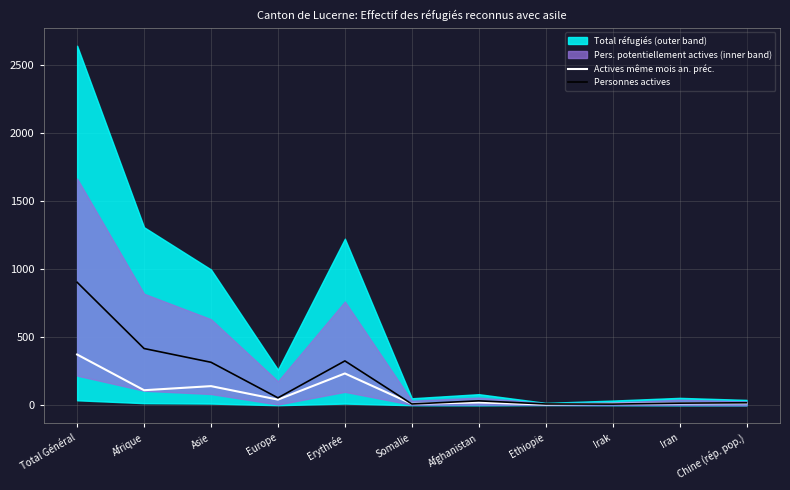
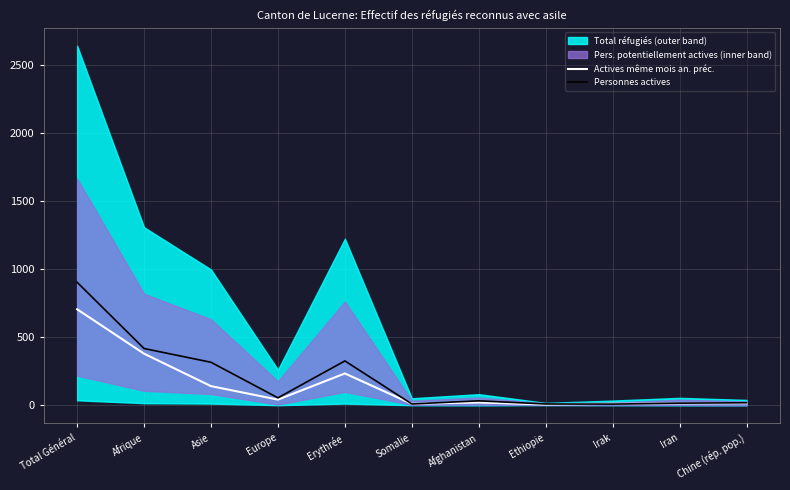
  {
    "Actives même mois an. préc.": {
-     "Total Général": 370,
-     "Afrique": 110,
+     "Total Général": 710,
+     "Afrique": 380,
      "Asie": 140,
      "Erythrée": 230
    },
    "Personnes actives": {
      "Total Général": 900,
      "Afrique": 420,
      "Asie": 320,
      "Erythrée": 330
    }
  }
